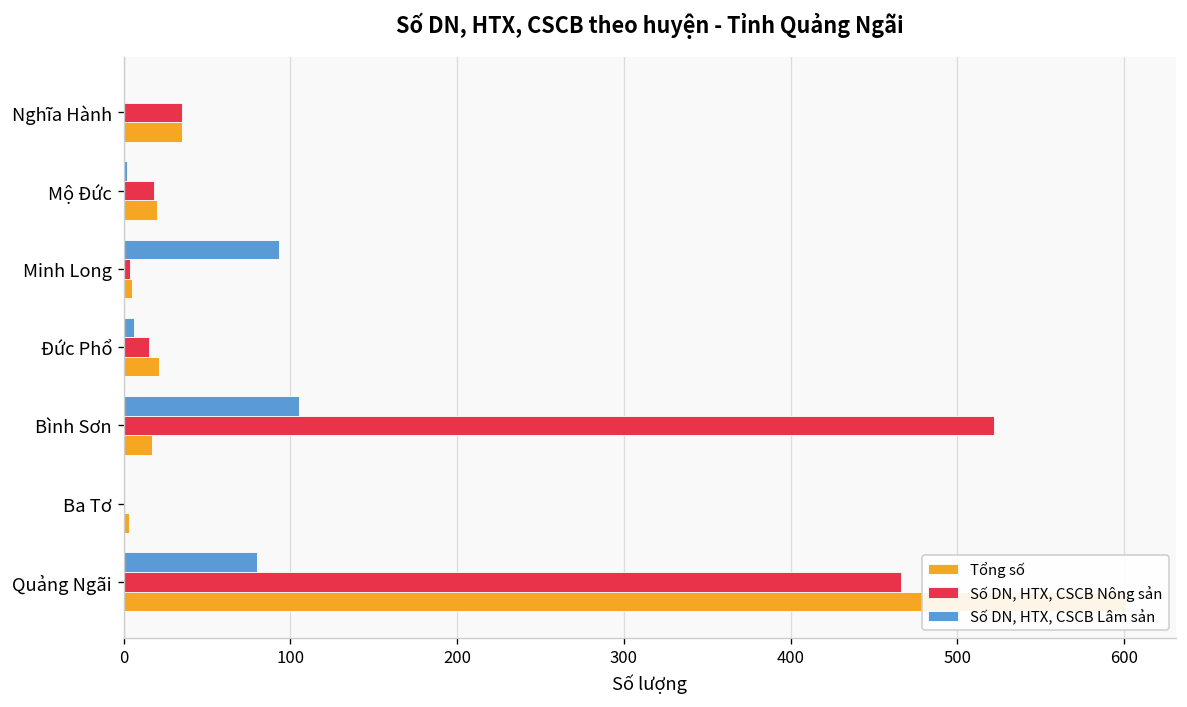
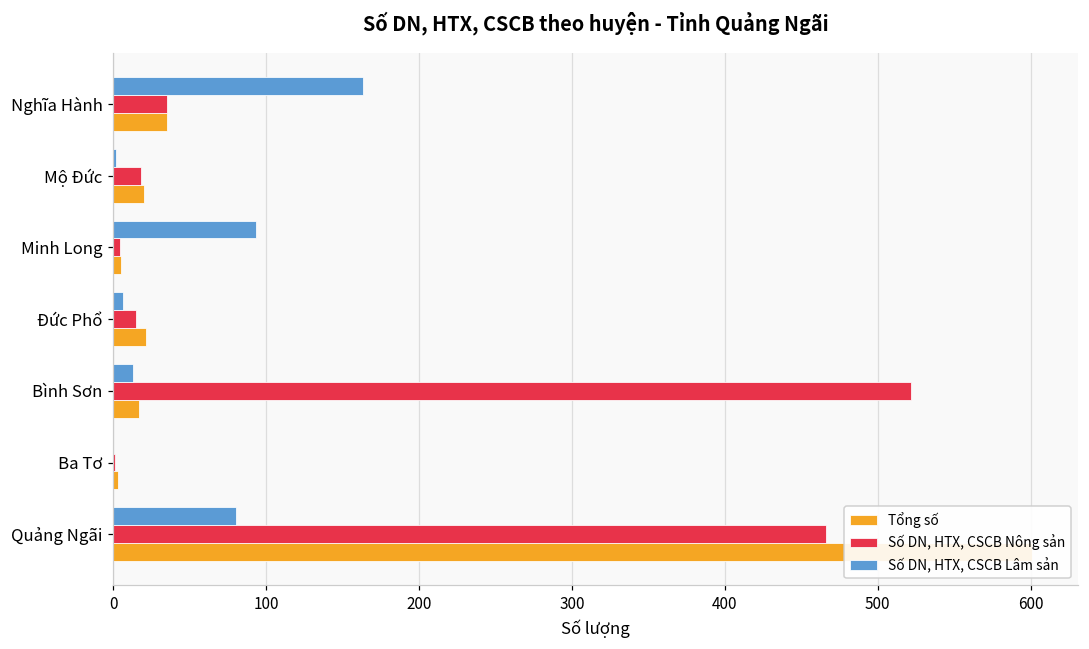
  {
    "Tổng số": {
      "Nghĩa Hành": 35,
      "Mộ Đức": 20,
      "Minh Long": 5,
      "Đức Phổ": 21,
      "Bình Sơn": 17,
      "Ba Tơ": 3
    },
    "Số DN, HTX, CSCB Nông sản": {
      "Nghĩa Hành": 35,
      "Mộ Đức": 18,
      "Minh Long": 4,
      "Đức Phổ": 15,
      "Bình Sơn": 522,
      "Quảng Ngãi": 466
    },
    "Số DN, HTX, CSCB Lâm sản": {
-     "Nghĩa Hành": 0,
+     "Nghĩa Hành": 163,
      "Mộ Đức": 2,
      "Minh Long": 93,
      "Đức Phổ": 6,
-     "Bình Sơn": 105,
+     "Bình Sơn": 13,
      "Ba Tơ": 0,
      "Quảng Ngãi": 80
    }
  }
